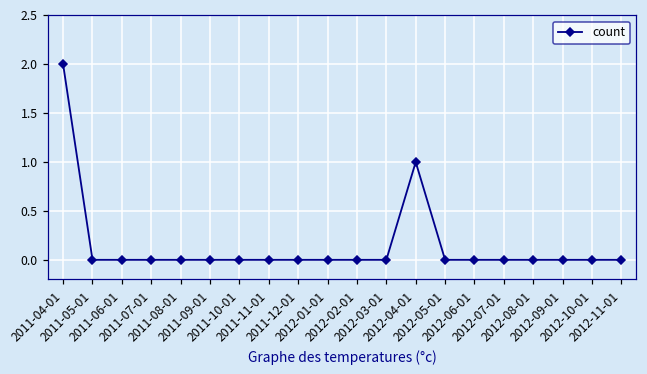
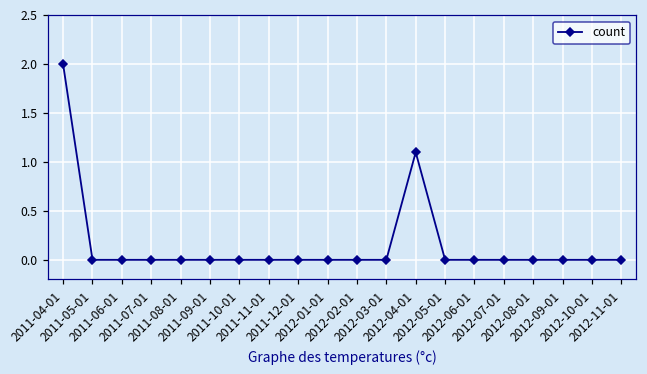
  {
    "2011-04-01": 2.0,
    "2011-05-01": 0.0,
    "2011-06-01": 0.0,
    "2011-07-01": 0.0,
    "2011-08-01": 0.0,
    "2011-09-01": 0.0,
    "2011-10-01": 0.0,
    "2011-11-01": 0.0,
    "2011-12-01": 0.0,
    "2012-01-01": 0.0,
    "2012-02-01": 0.0,
    "2012-03-01": 0.0,
-   "2012-04-01": 1.0,
+   "2012-04-01": 1.1,
    "2012-05-01": 0.0,
    "2012-06-01": 0.0,
    "2012-07-01": 0.0,
    "2012-08-01": 0.0,
    "2012-09-01": 0.0,
    "2012-10-01": 0.0,
    "2012-11-01": 0.0
  }
